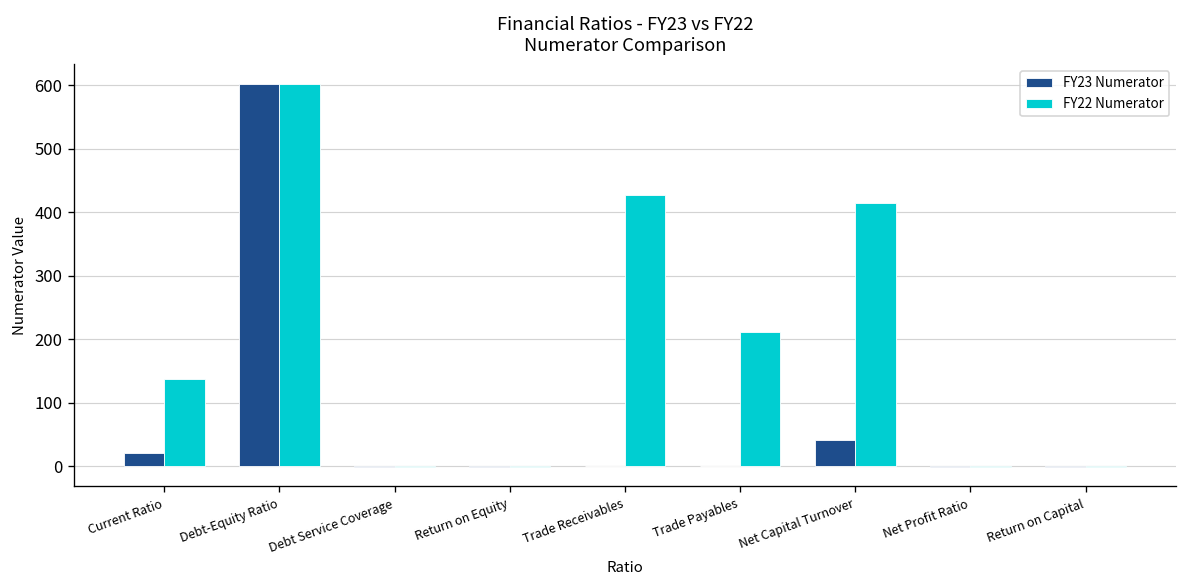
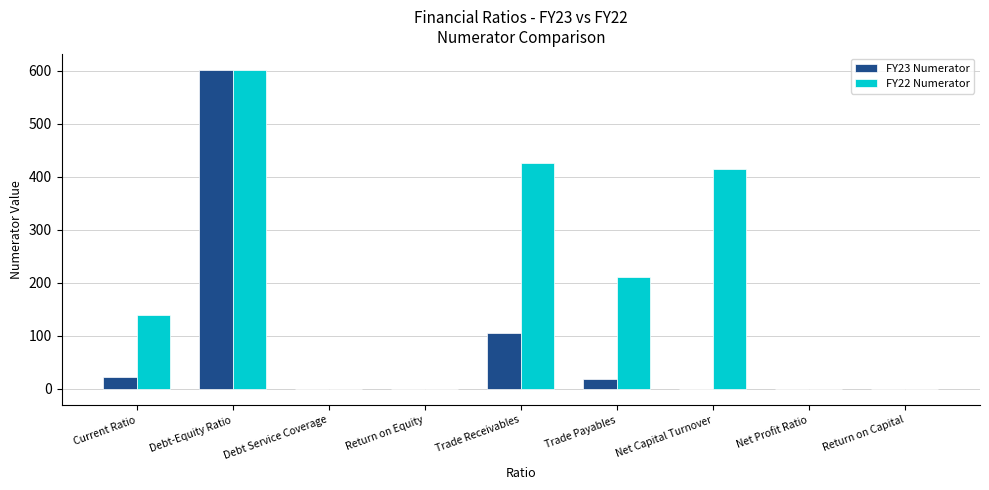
  {
    "FY23 Numerator": {
      "Current Ratio": 20,
      "Debt-Equity Ratio": 600,
-     "Trade Receivables": 0,
-     "Trade Payables": 0,
-     "Net Capital Turnover": 40
+     "Trade Receivables": 110,
+     "Trade Payables": 20,
+     "Net Capital Turnover": 0
    },
    "FY22 Numerator": {
      "Current Ratio": 140,
      "Debt-Equity Ratio": 600,
      "Trade Receivables": 430,
      "Trade Payables": 210,
      "Net Capital Turnover": 420
    }
  }
